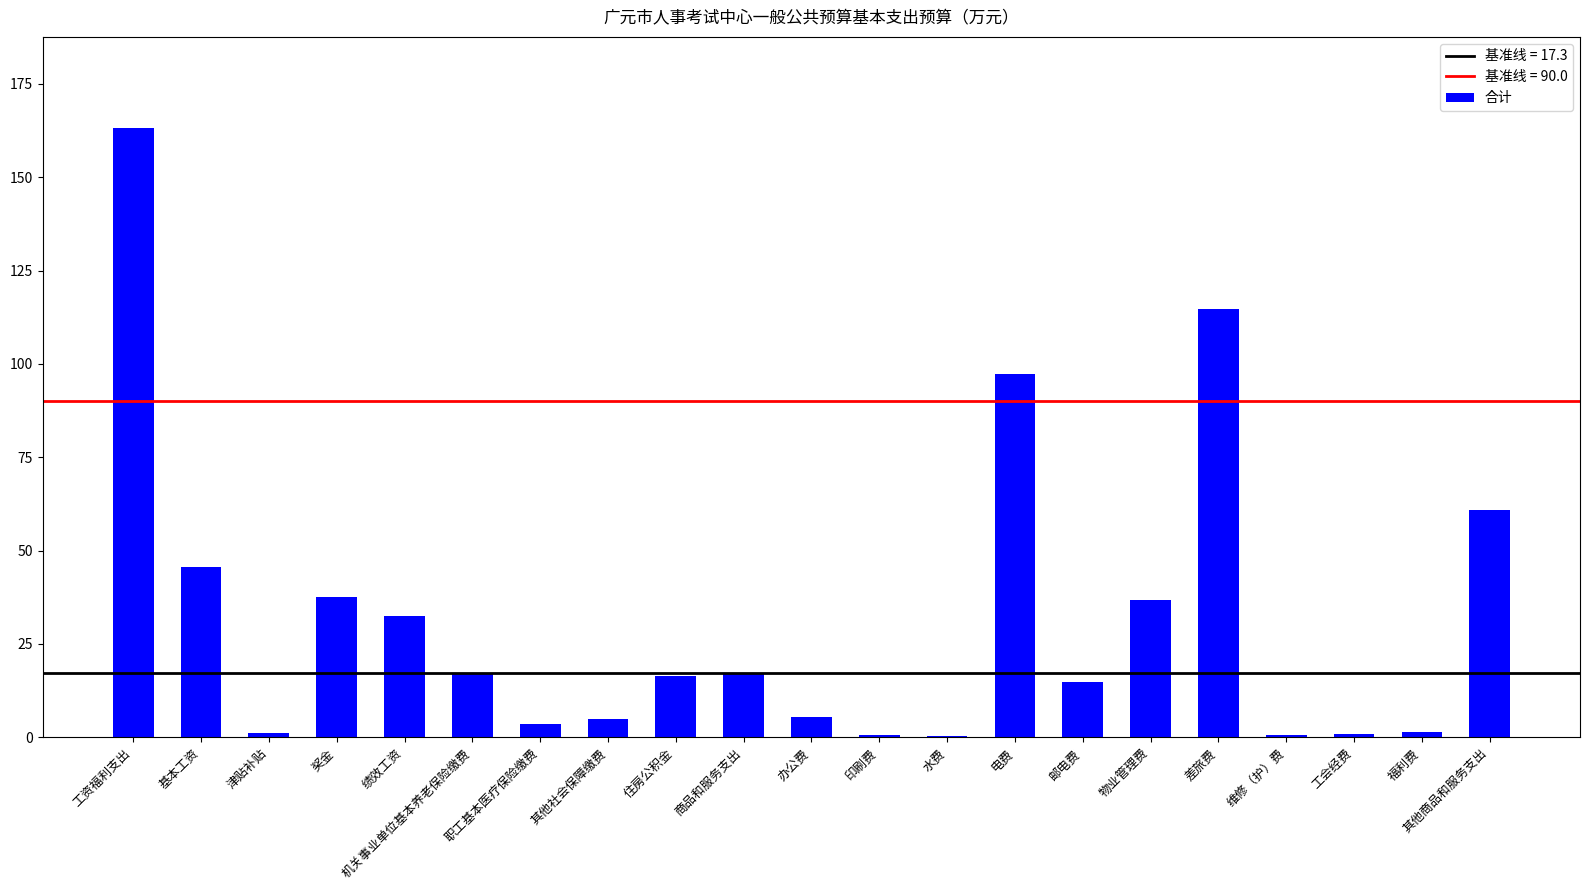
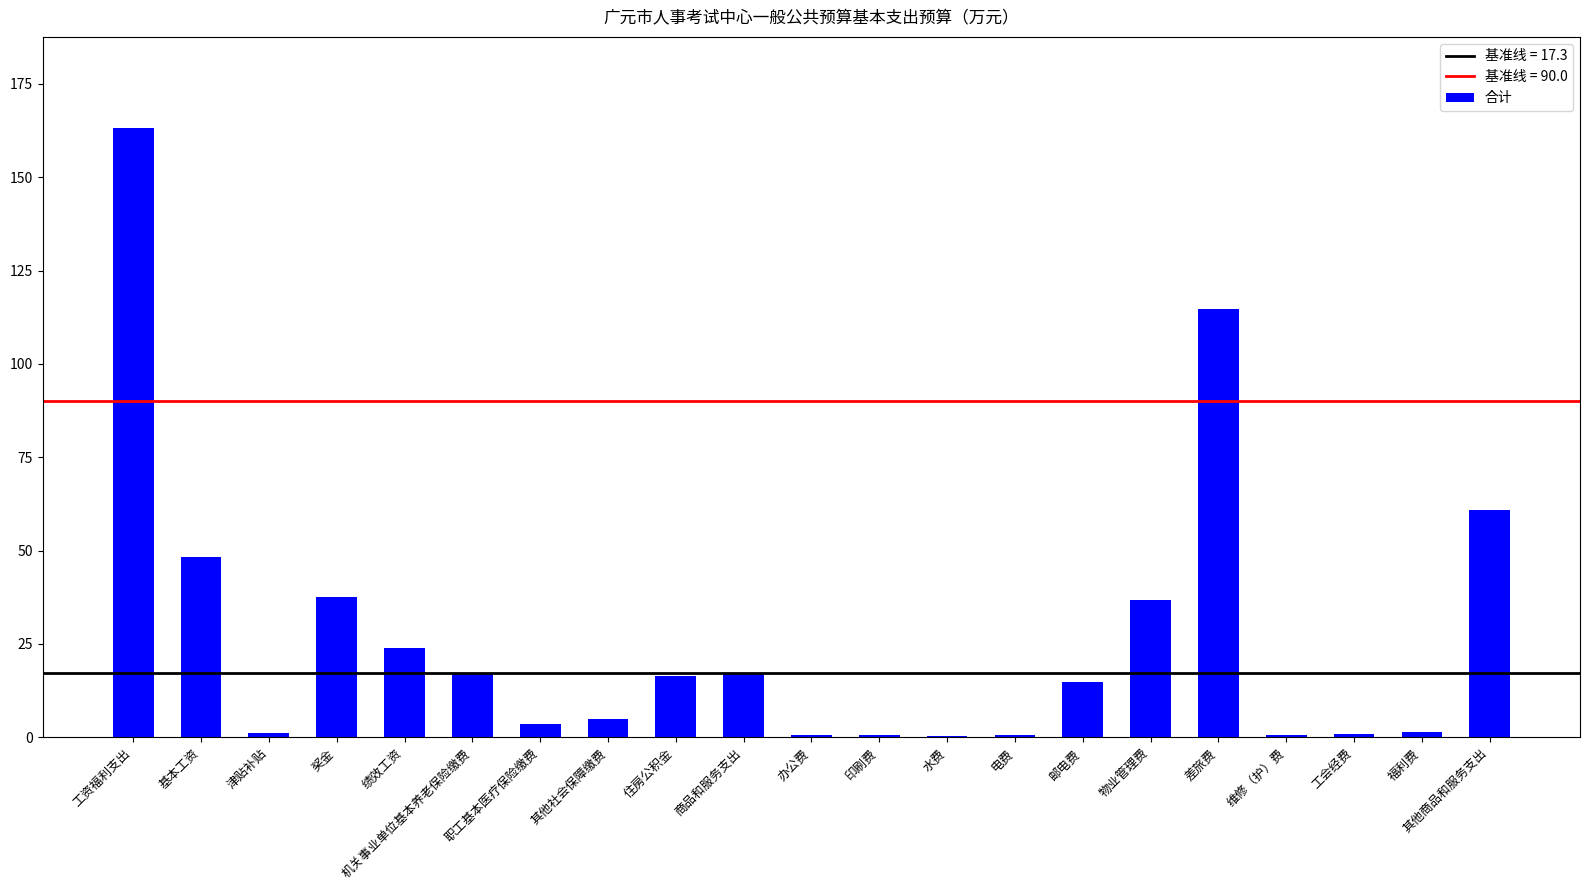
  {
    "工资福利支出": 163,
-   "基本工资": 46,
+   "基本工资": 48,
    "津贴补贴": 1,
    "奖金": 38,
-   "绩效工资": 33,
+   "绩效工资": 24,
    "机关事业单位基本养老保险缴费": 17,
    "职工基本医疗保险缴费": 4,
    "其他社会保障缴费": 5,
    "住房公积金": 16,
    "商品和服务支出": 17,
-   "办公费": 5,
-   "电费": 97,
+   "办公费": 1,
+   "电费": 1,
    "邮电费": 15,
    "物业管理费": 37,
    "差旅费": 115,
    "维修（护）费": 1,
    "工会经费": 1,
    "福利费": 1,
    "其他商品和服务支出": 61
  }
